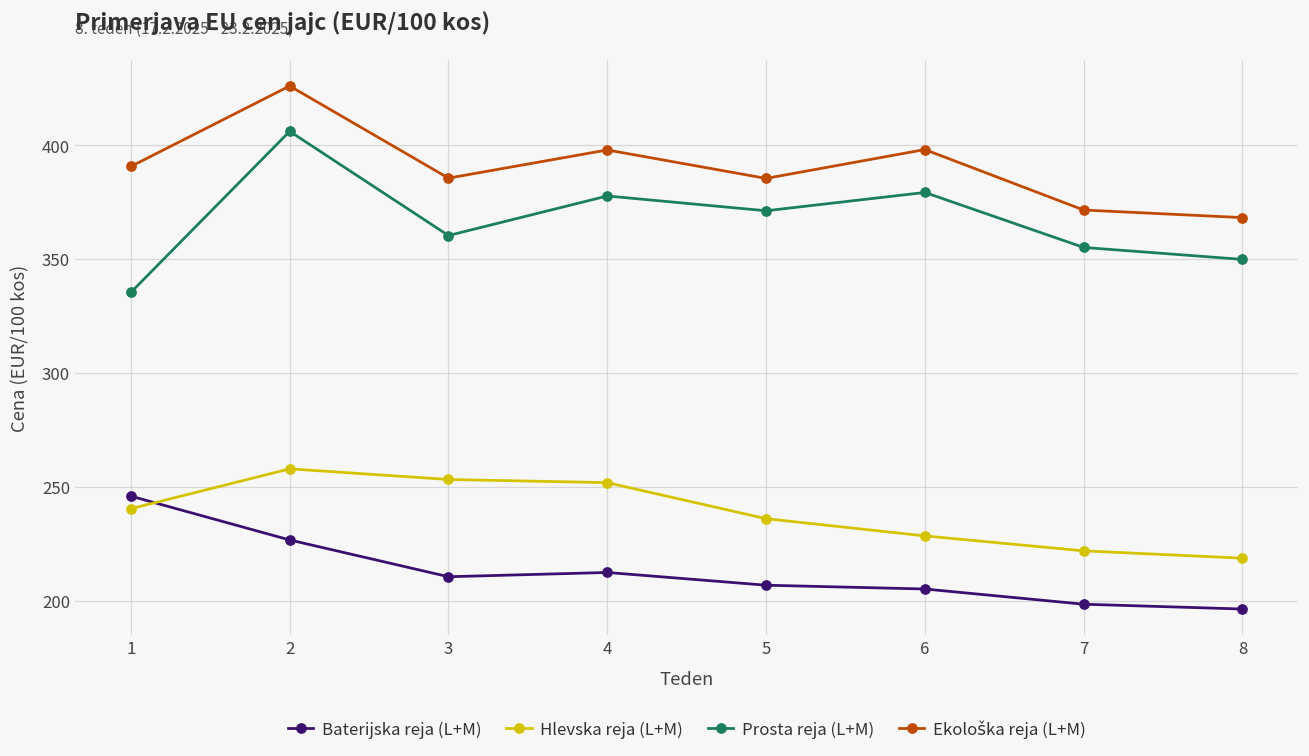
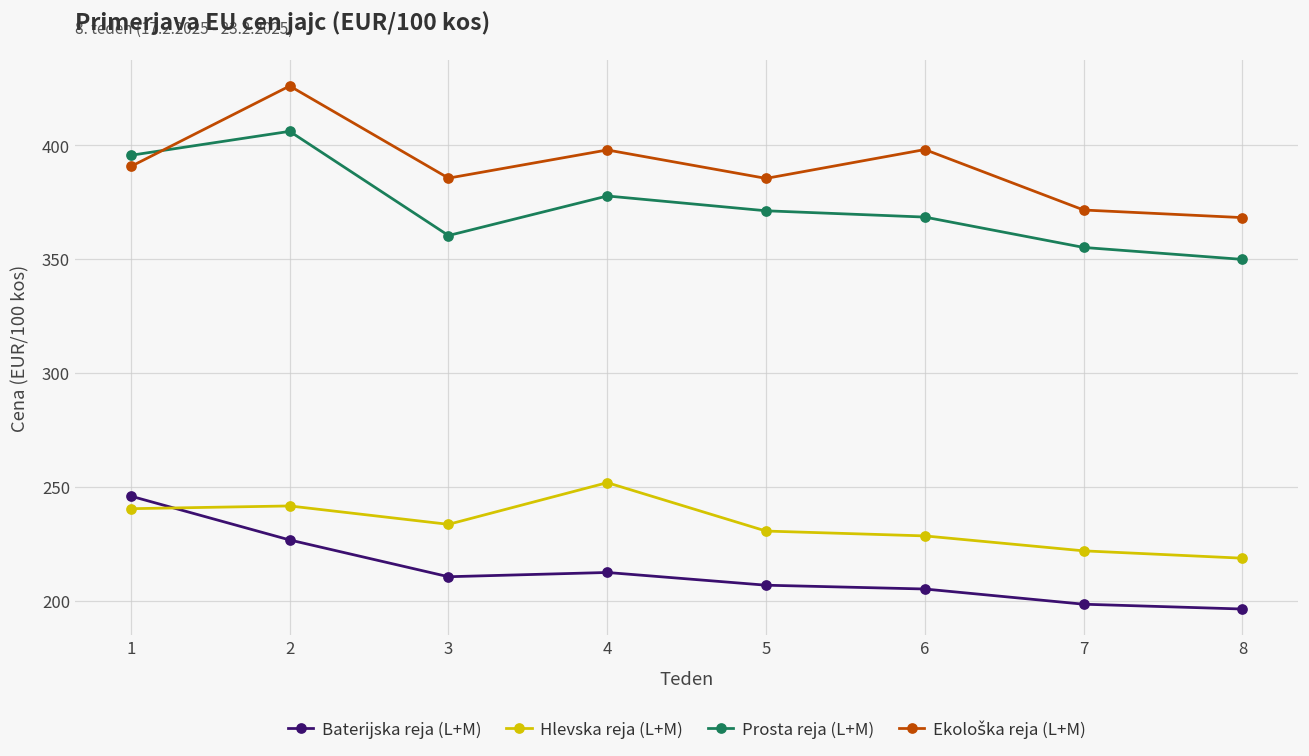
  {
    "Baterijska reja (L+M)": {
      "1": 246,
      "2": 227,
      "3": 211,
      "4": 212,
      "5": 207,
      "6": 205,
      "7": 198,
      "8": 196
    },
    "Hlevska reja (L+M)": {
      "1": 240,
-     "2": 258,
-     "3": 253,
+     "2": 242,
+     "3": 234,
      "4": 252,
-     "5": 236,
+     "5": 231,
      "6": 228,
      "7": 222,
      "8": 219
    },
    "Prosta reja (L+M)": {
-     "1": 335,
+     "1": 396,
      "2": 406,
      "3": 360,
      "4": 378,
      "5": 371,
-     "6": 379,
+     "6": 368,
      "7": 355,
      "8": 350
    },
    "Ekološka reja (L+M)": {
      "1": 391,
      "2": 426,
      "3": 386,
      "4": 398,
      "5": 385,
      "6": 398,
      "7": 372,
      "8": 368
    }
  }
